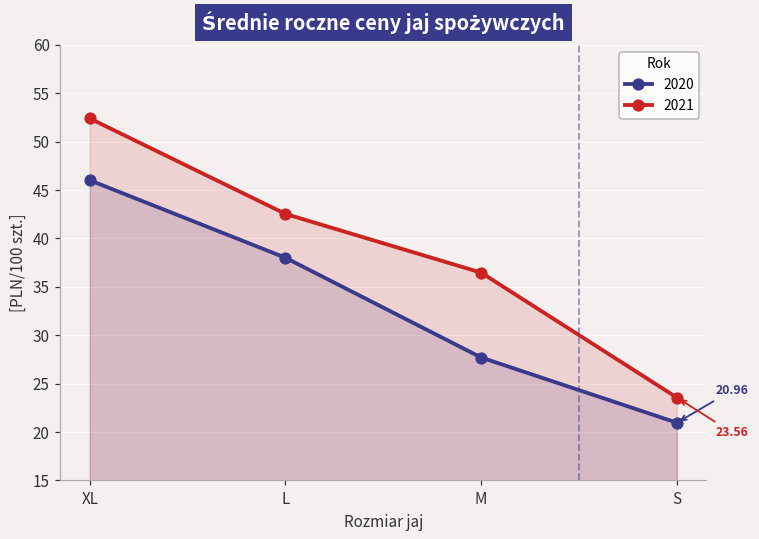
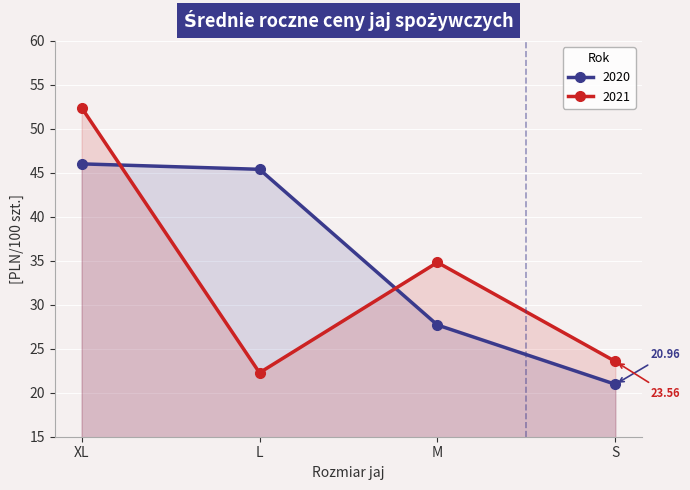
  {
    "2020": {
      "XL": 46,
-     "L": 38,
+     "L": 45,
      "M": 28
    },
    "2021": {
      "XL": 52,
-     "L": 43,
-     "M": 36
+     "L": 22,
+     "M": 35
    }
  }
